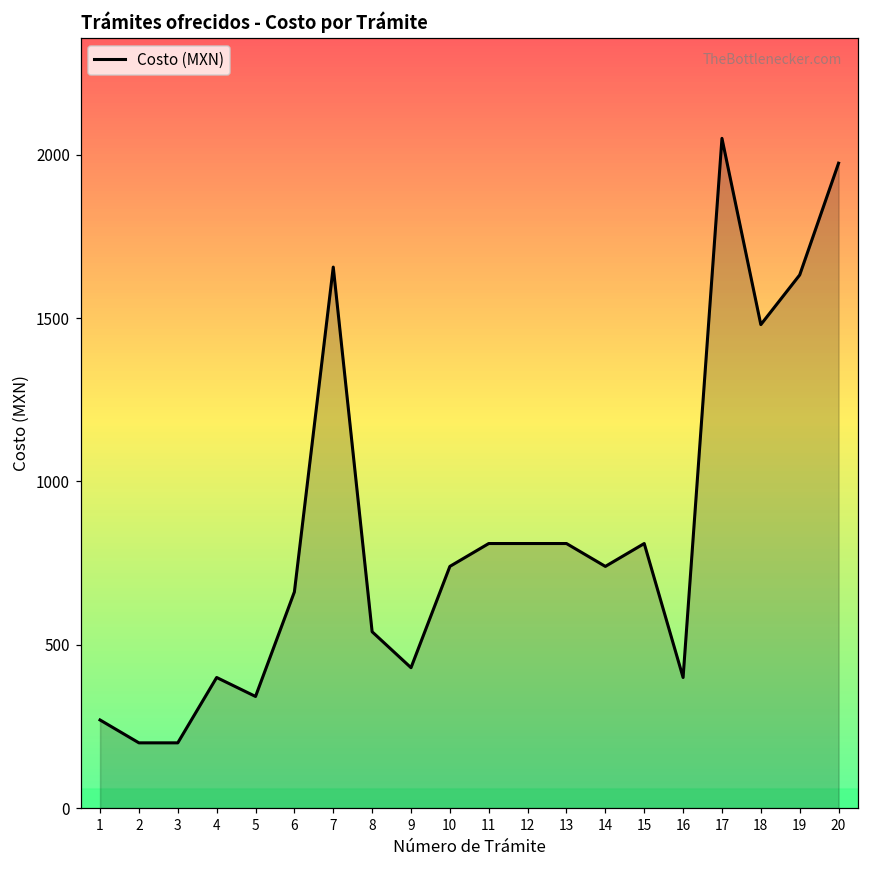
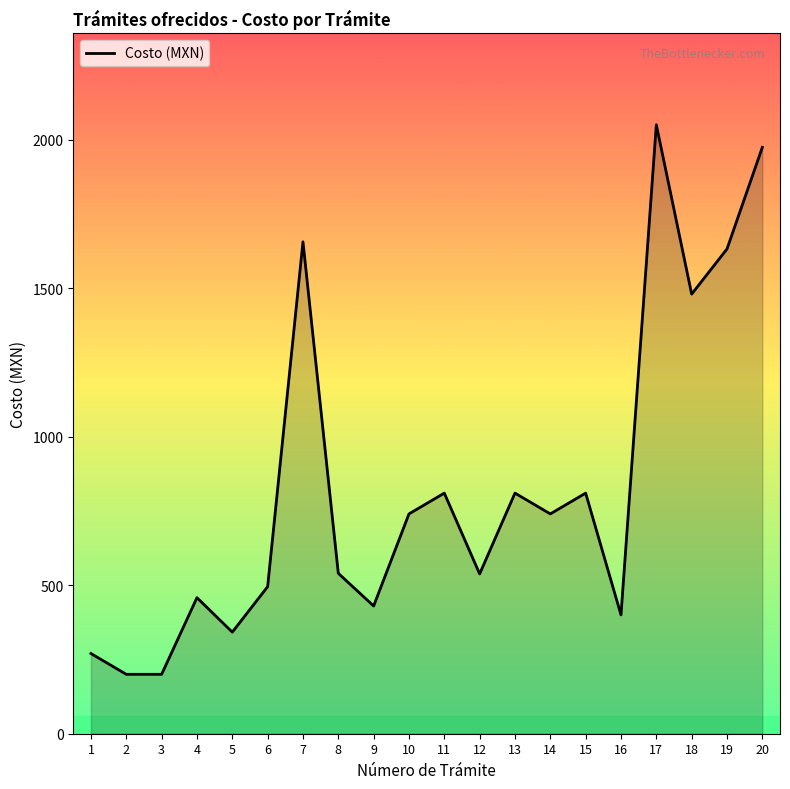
  {
    "1": 270,
    "2": 200,
    "3": 200,
-   "4": 400,
+   "4": 460,
    "5": 340,
-   "6": 660,
+   "6": 500,
    "7": 1660,
    "8": 540,
    "9": 430,
    "10": 740,
    "11": 810,
-   "12": 810,
+   "12": 540,
    "13": 810,
    "14": 740,
    "15": 810,
    "16": 400,
    "17": 2050,
    "18": 1480,
    "19": 1630,
    "20": 1970
  }
